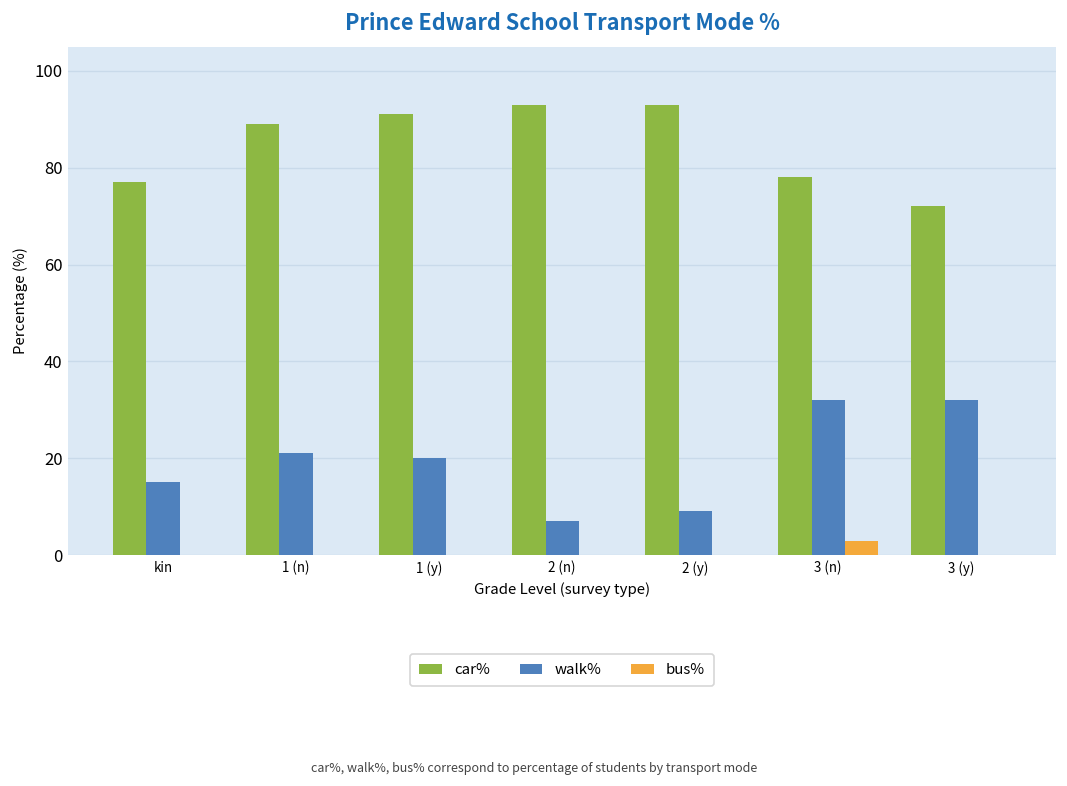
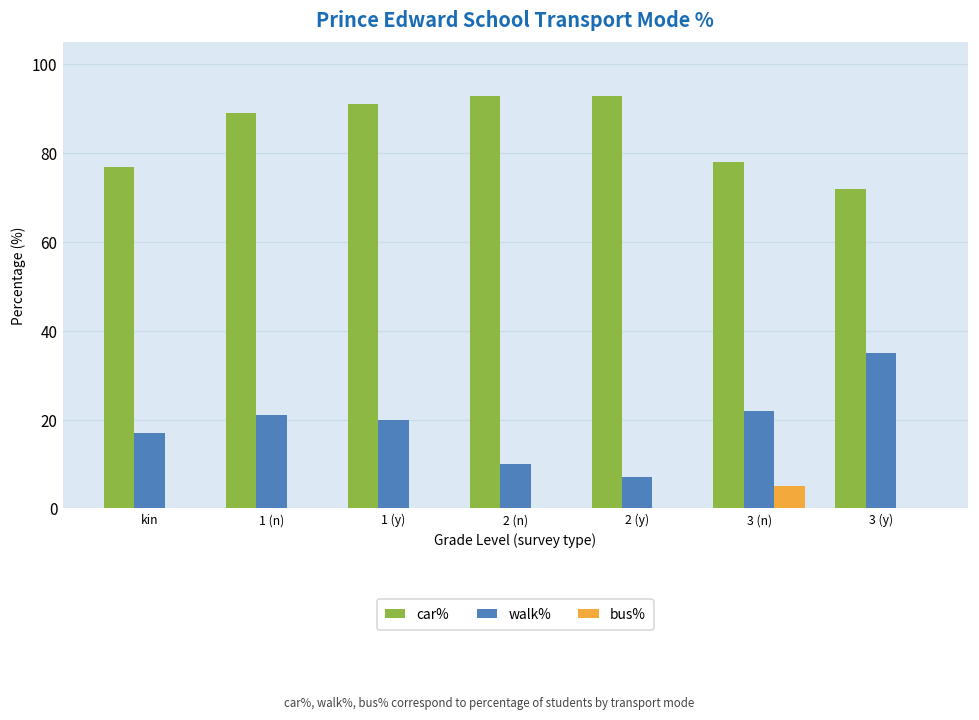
  {
    "car%": {
      "kin": 77,
      "1 (n)": 89,
      "1 (y)": 91,
      "2 (n)": 93,
      "2 (y)": 93,
      "3 (n)": 78,
      "3 (y)": 72
    },
    "walk%": {
-     "kin": 15,
+     "kin": 17,
      "1 (n)": 21,
      "1 (y)": 20,
-     "2 (n)": 7,
-     "2 (y)": 9,
-     "3 (n)": 32,
-     "3 (y)": 32
+     "2 (n)": 10,
+     "2 (y)": 7,
+     "3 (n)": 22,
+     "3 (y)": 35
    },
    "bus%": {
      "kin": 0,
      "1 (n)": 0,
      "1 (y)": 0,
      "2 (n)": 0,
      "2 (y)": 0,
-     "3 (n)": 3,
+     "3 (n)": 5,
      "3 (y)": 0
    }
  }
